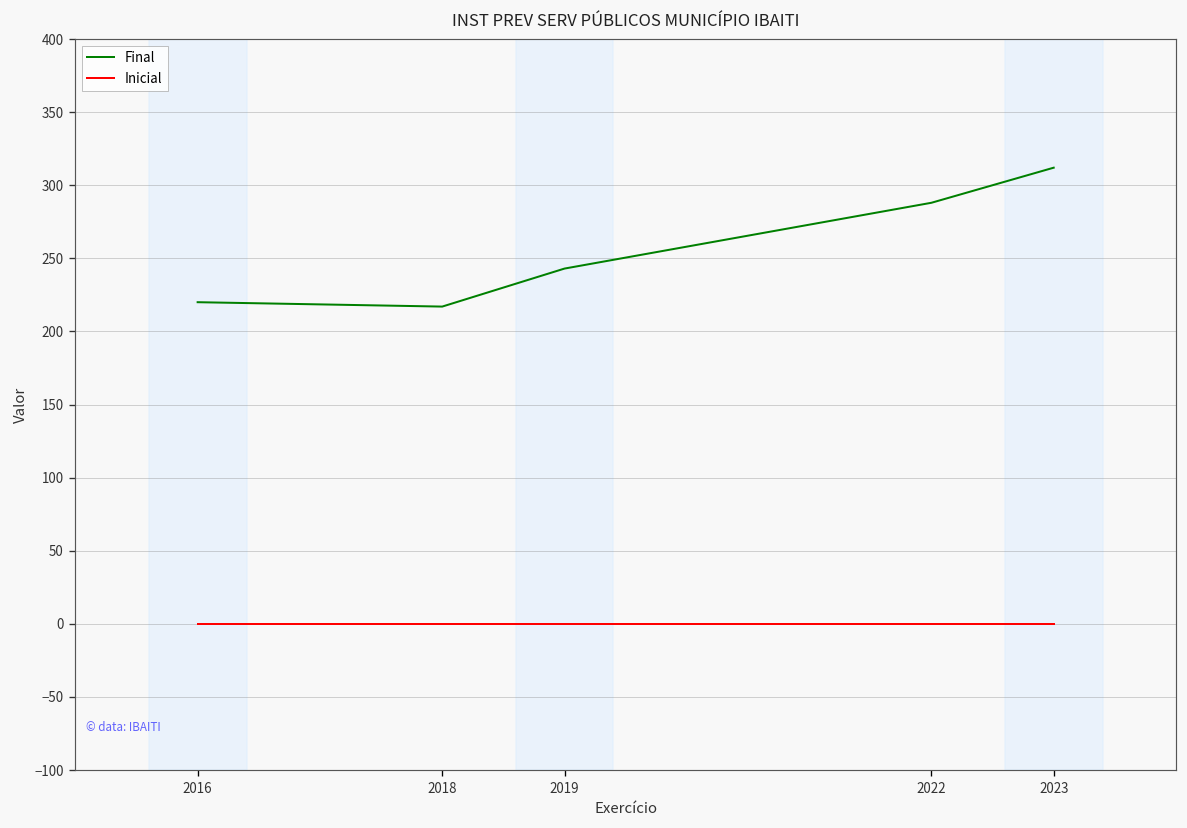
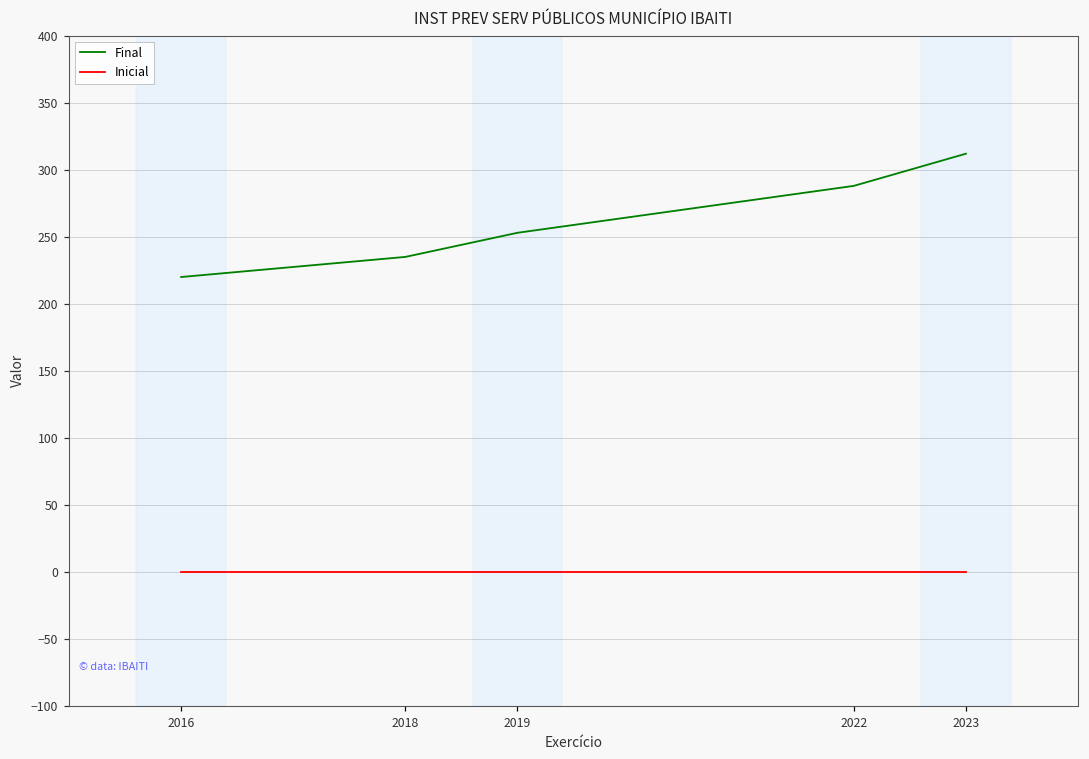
  {
    "Final": {
      "2016": 220,
-     "2018": 217,
-     "2019": 243,
+     "2018": 235,
+     "2019": 253,
      "2022": 288,
      "2023": 312
    },
    "Inicial": {
      "2016": 0,
      "2018": 0,
      "2019": 0,
      "2022": 0,
      "2023": 0
    }
  }
